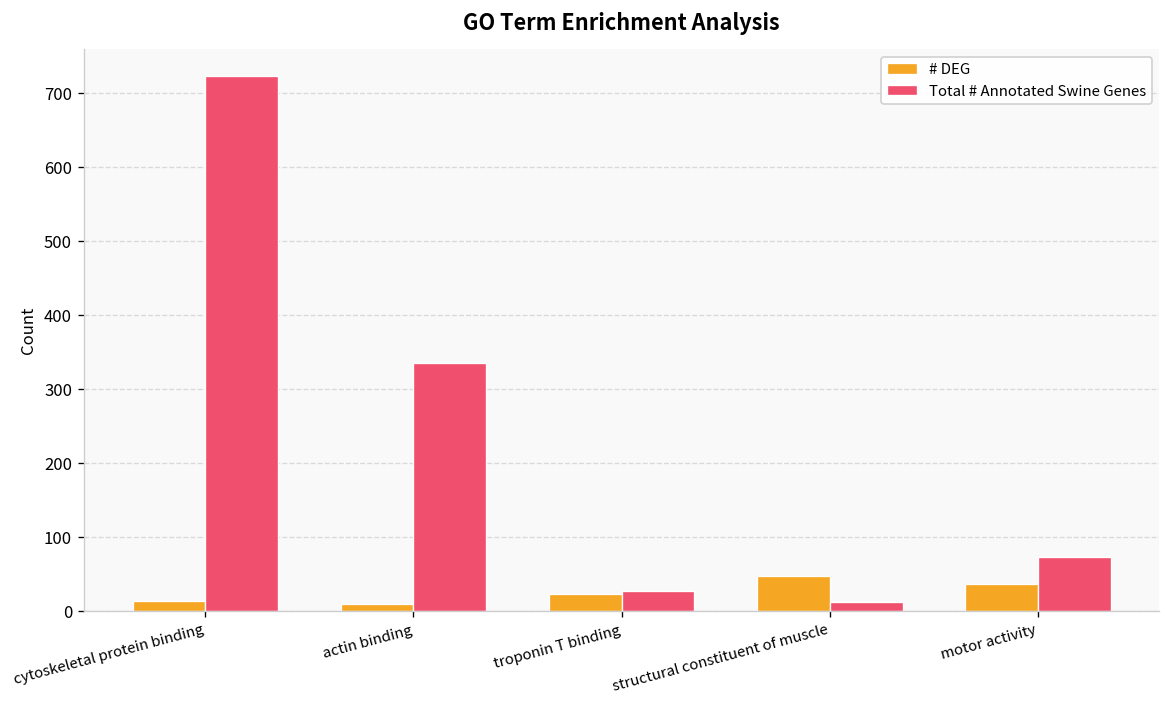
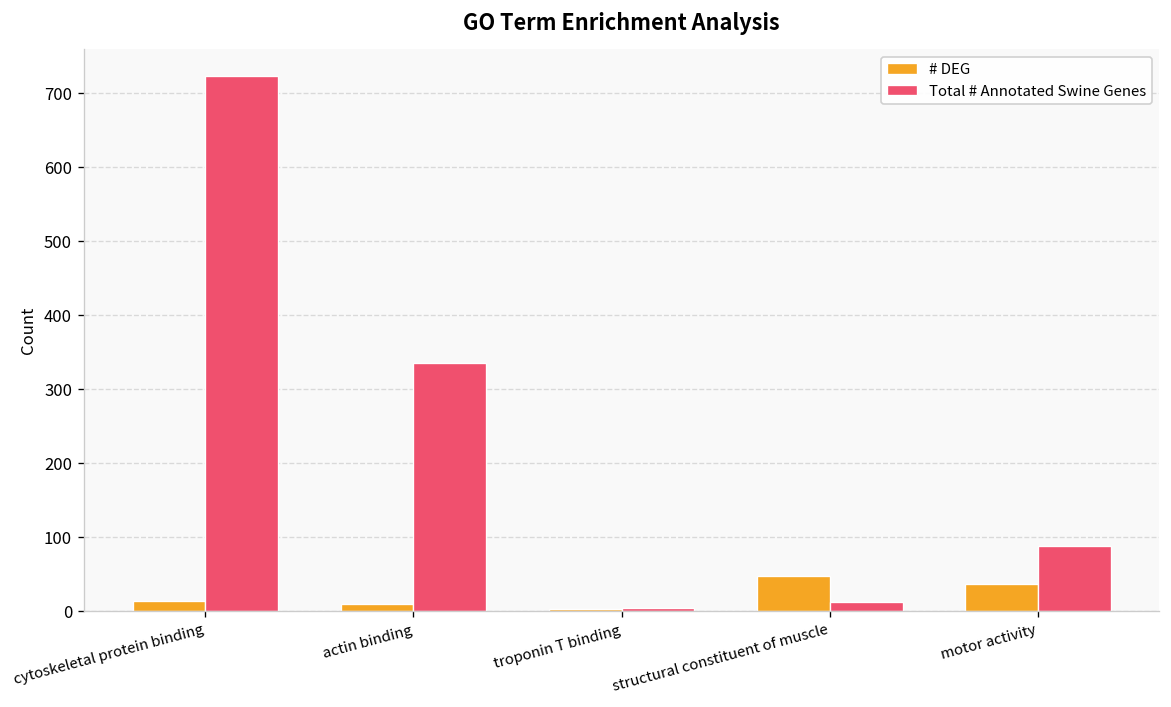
  {
    "# DEG": {
      "cytoskeletal protein binding": 10,
      "actin binding": 10,
-     "troponin T binding": 20,
+     "troponin T binding": 0,
      "structural constituent of muscle": 50,
      "motor activity": 40
    },
    "Total # Annotated Swine Genes": {
      "cytoskeletal protein binding": 720,
      "actin binding": 340,
-     "troponin T binding": 30,
+     "troponin T binding": 0,
      "structural constituent of muscle": 10,
-     "motor activity": 70
+     "motor activity": 90
    }
  }
